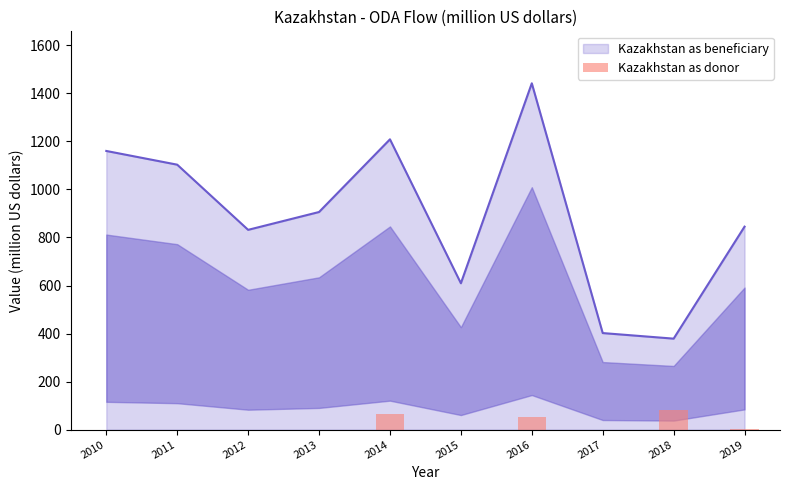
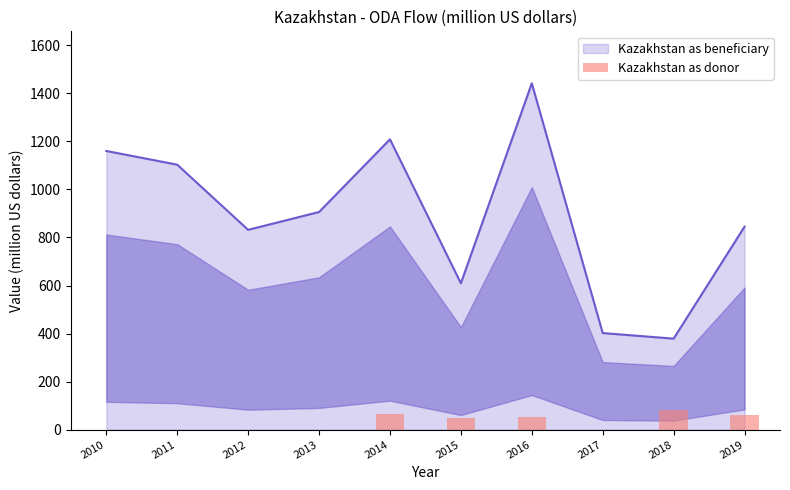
  {
    "Kazakhstan as donor": {
      "2010": 0,
      "2011": 0,
      "2012": 0,
      "2014": 70,
-     "2015": 0,
+     "2015": 50,
      "2016": 50,
      "2018": 80,
-     "2019": 0
+     "2019": 60
    }
  }
